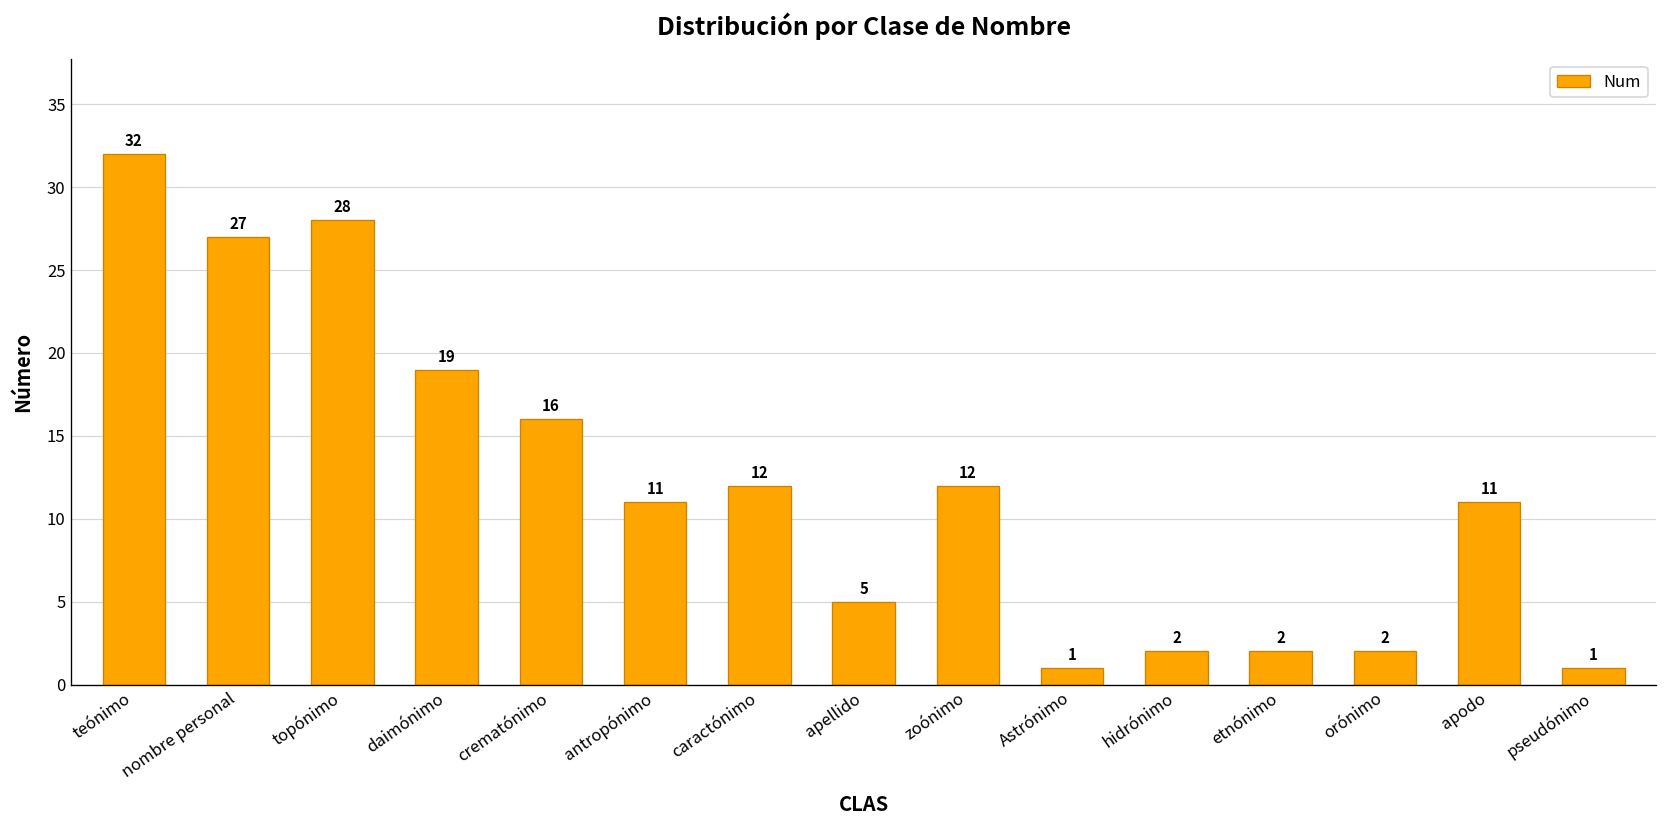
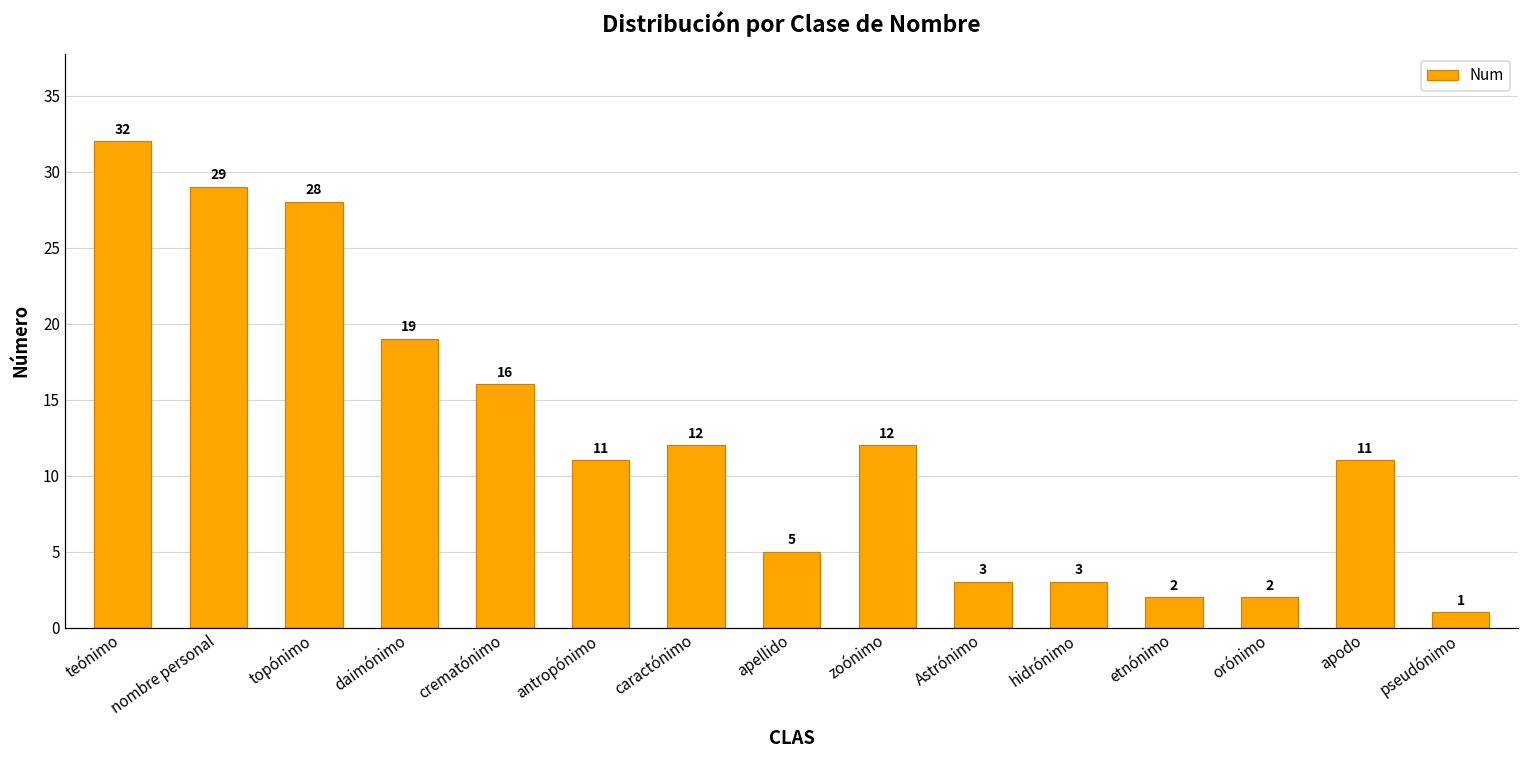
  {
    "teónimo": 32,
-   "nombre personal": 27,
+   "nombre personal": 29,
    "topónimo": 28,
    "daimónimo": 19,
    "crematónimo": 16,
    "antropónimo": 11,
    "caractónimo": 12,
    "apellido": 5,
    "zoónimo": 12,
-   "Astrónimo": 1,
-   "hidrónimo": 2,
+   "Astrónimo": 3,
+   "hidrónimo": 3,
    "etnónimo": 2,
    "orónimo": 2,
    "apodo": 11,
    "pseudónimo": 1
  }
